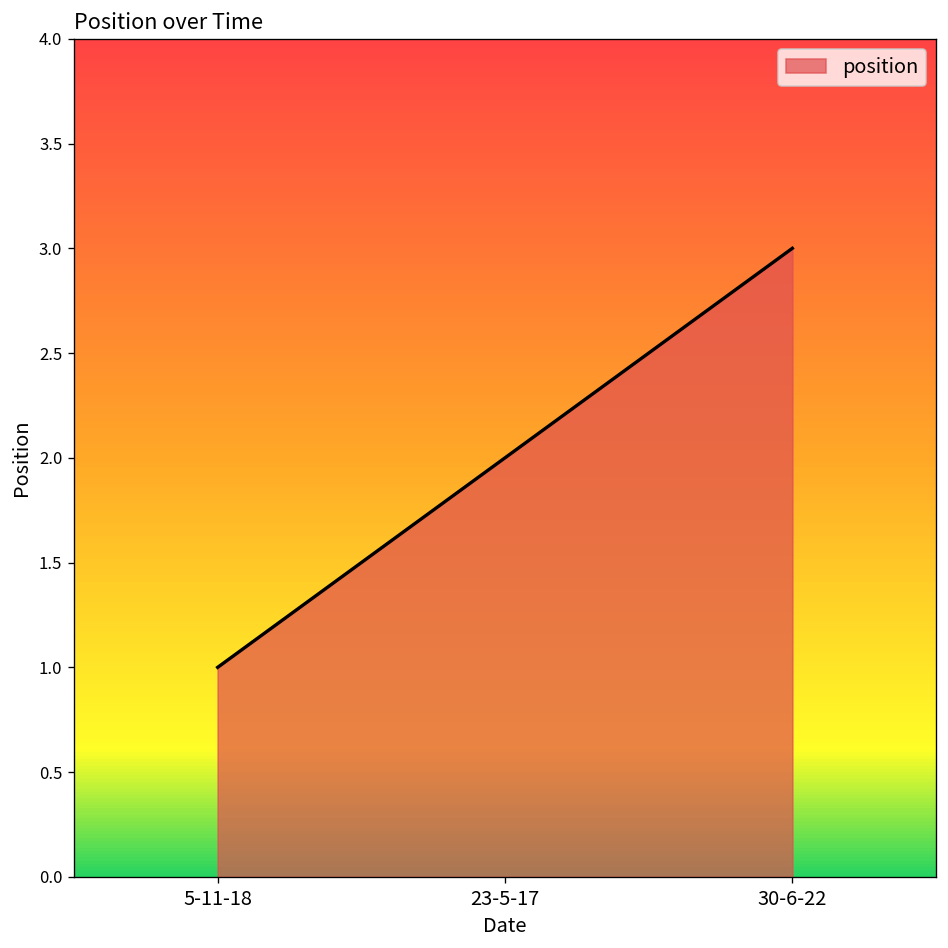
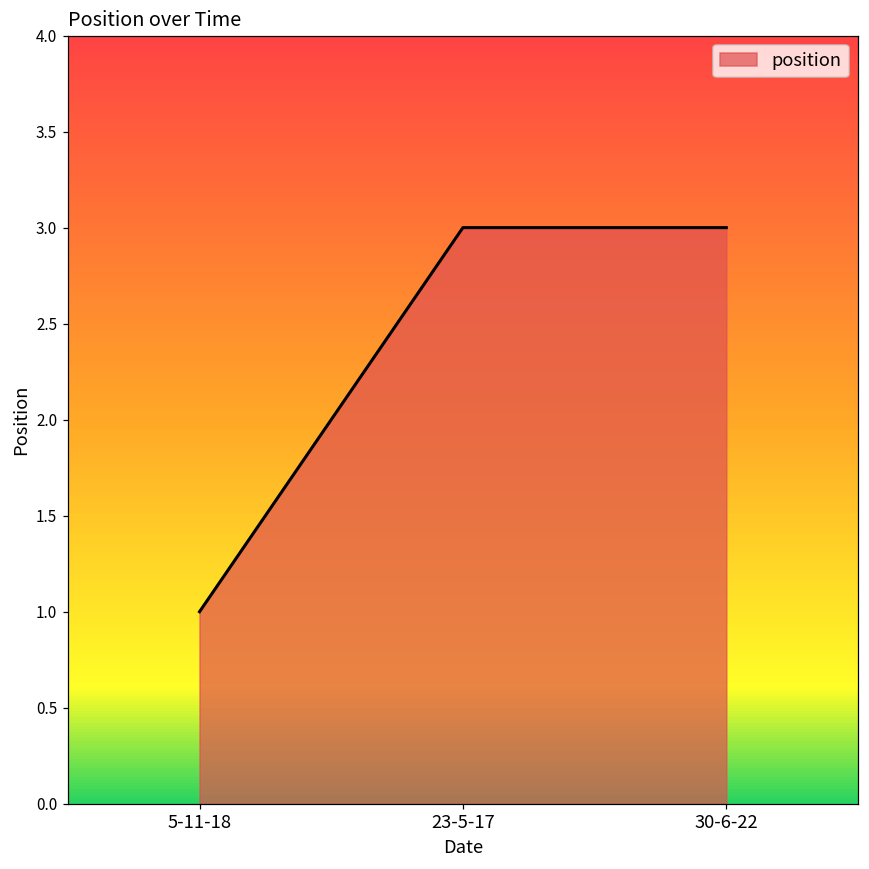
  {
    "5-11-18": 1,
-   "23-5-17": 2,
+   "23-5-17": 3,
    "30-6-22": 3
  }
